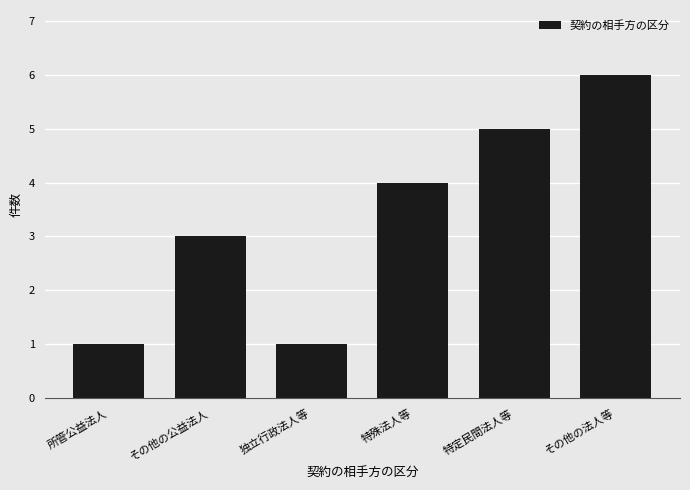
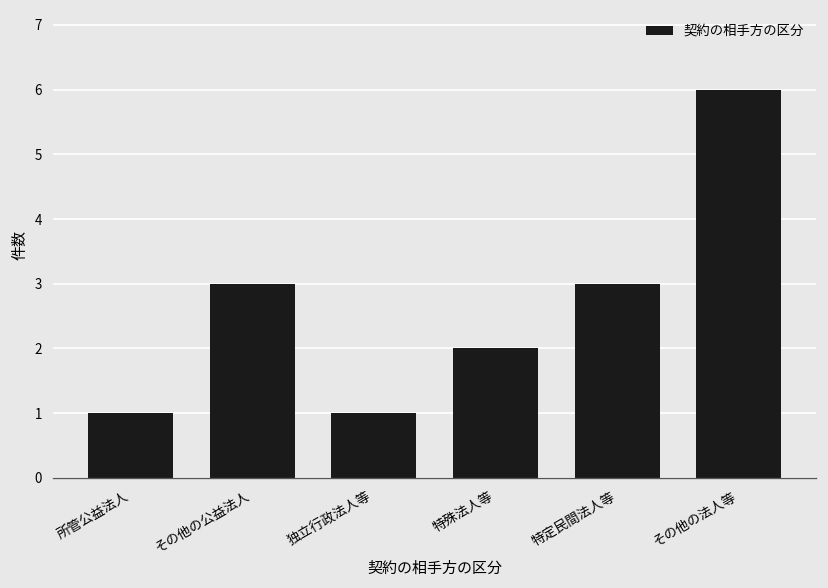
  {
    "所管公益法人": 1,
    "その他の公益法人": 3,
    "独立行政法人等": 1,
-   "特殊法人等": 4,
-   "特定民間法人等": 5,
+   "特殊法人等": 2,
+   "特定民間法人等": 3,
    "その他の法人等": 6
  }
